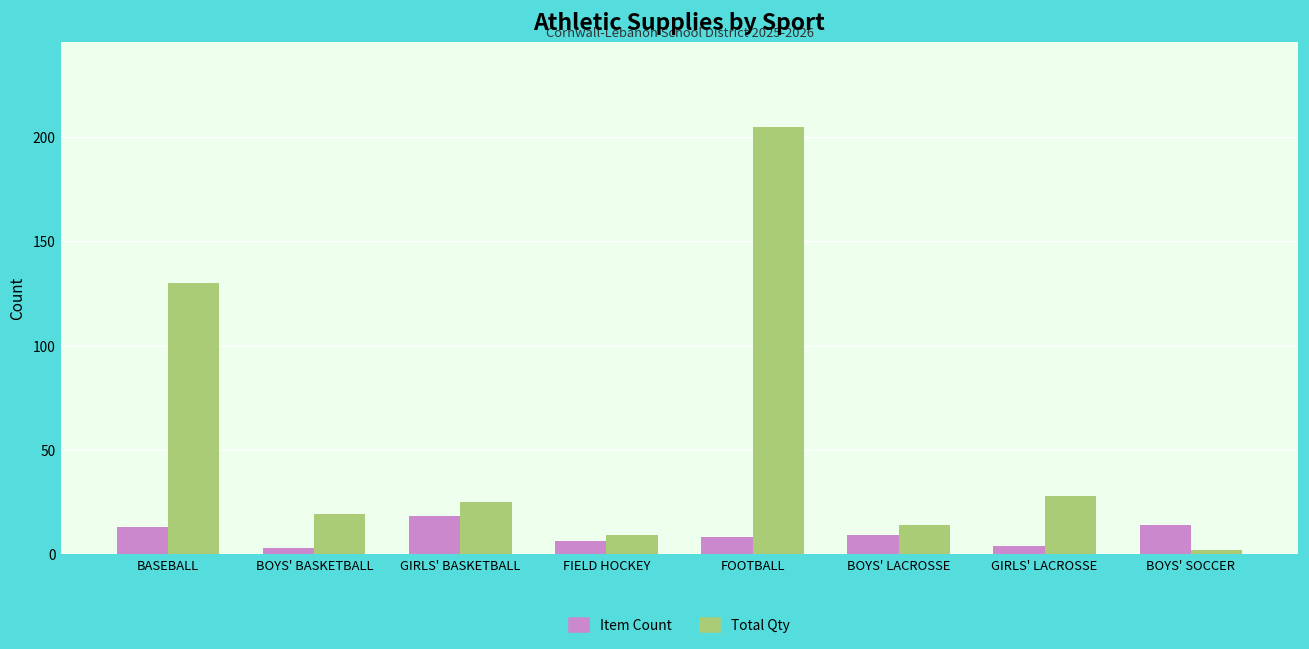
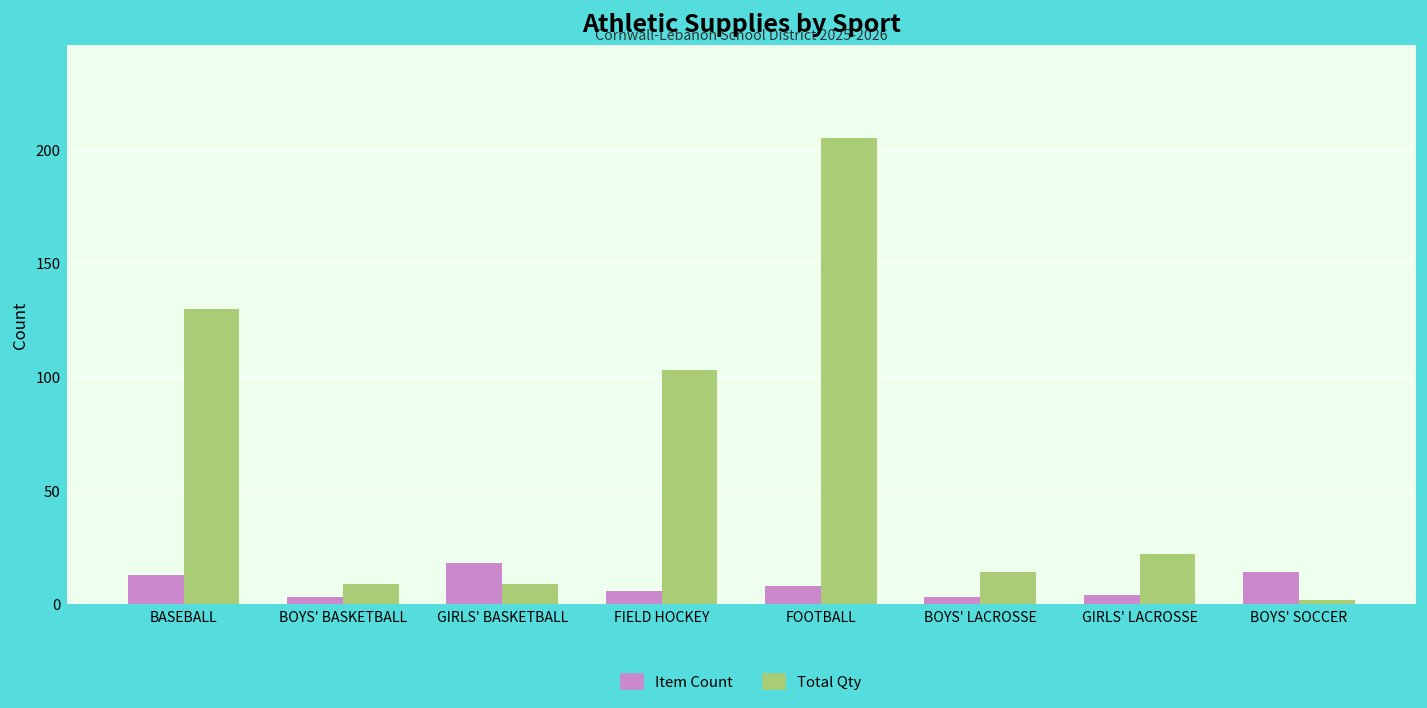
  {
    "Item Count": {
      "BASEBALL": 13,
      "BOYS' BASKETBALL": 3,
      "GIRLS' BASKETBALL": 18,
      "FIELD HOCKEY": 6,
      "FOOTBALL": 8,
-     "BOYS' LACROSSE": 9,
+     "BOYS' LACROSSE": 3,
      "GIRLS' LACROSSE": 4,
      "BOYS' SOCCER": 14
    },
    "Total Qty": {
      "BASEBALL": 130,
-     "BOYS' BASKETBALL": 19,
-     "GIRLS' BASKETBALL": 25,
-     "FIELD HOCKEY": 9,
+     "BOYS' BASKETBALL": 9,
+     "GIRLS' BASKETBALL": 9,
+     "FIELD HOCKEY": 103,
      "FOOTBALL": 205,
      "BOYS' LACROSSE": 14,
-     "GIRLS' LACROSSE": 28,
+     "GIRLS' LACROSSE": 22,
      "BOYS' SOCCER": 2
    }
  }
